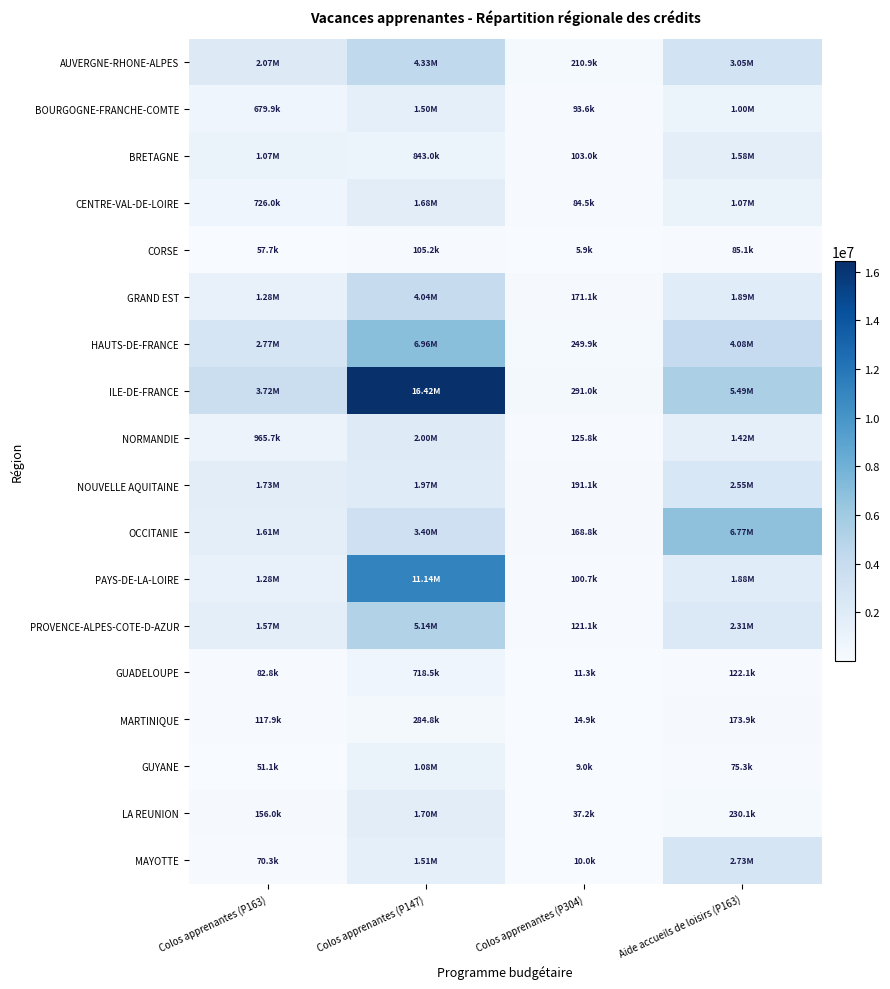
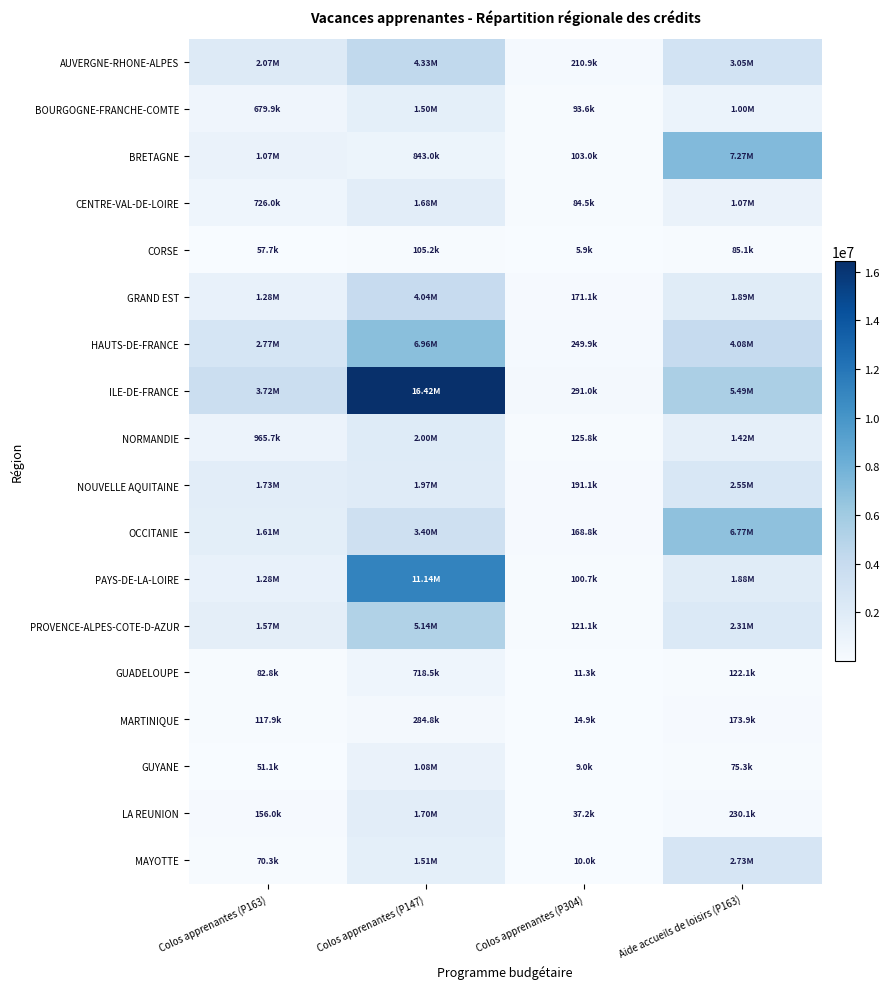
  {
    "AUVERGNE-RHONE-ALPES": {
      "Colos apprenantes (P163)": "2.07M",
      "Colos apprenantes (P147)": "4.33M",
      "Colos apprenantes (P304)": "210.9k",
      "Aide accueils de loisirs (P163)": "3.05M"
    },
    "BOURGOGNE-FRANCHE-COMTE": {
      "Colos apprenantes (P163)": "679.9k",
      "Colos apprenantes (P147)": "1.50M",
      "Colos apprenantes (P304)": "93.6k",
      "Aide accueils de loisirs (P163)": "1.00M"
    },
    "BRETAGNE": {
      "Colos apprenantes (P163)": "1.07M",
      "Colos apprenantes (P147)": "843.0k",
      "Colos apprenantes (P304)": "103.0k",
-     "Aide accueils de loisirs (P163)": "1.58M"
+     "Aide accueils de loisirs (P163)": "7.27M"
    },
    "CENTRE-VAL-DE-LOIRE": {
      "Colos apprenantes (P163)": "726.0k",
      "Colos apprenantes (P147)": "1.68M",
      "Colos apprenantes (P304)": "84.5k",
      "Aide accueils de loisirs (P163)": "1.07M"
    },
    "CORSE": {
      "Colos apprenantes (P163)": "57.7k",
      "Colos apprenantes (P147)": "105.2k",
      "Colos apprenantes (P304)": "5.9k",
      "Aide accueils de loisirs (P163)": "85.1k"
    },
    "GRAND EST": {
      "Colos apprenantes (P163)": "1.28M",
      "Colos apprenantes (P147)": "4.04M",
      "Colos apprenantes (P304)": "171.1k",
      "Aide accueils de loisirs (P163)": "1.89M"
    },
    "HAUTS-DE-FRANCE": {
      "Colos apprenantes (P163)": "2.77M",
      "Colos apprenantes (P147)": "6.96M",
      "Colos apprenantes (P304)": "249.9k",
      "Aide accueils de loisirs (P163)": "4.08M"
    },
    "ILE-DE-FRANCE": {
      "Colos apprenantes (P163)": "3.72M",
      "Colos apprenantes (P147)": "16.42M",
      "Colos apprenantes (P304)": "291.0k",
      "Aide accueils de loisirs (P163)": "5.49M"
    },
    "NORMANDIE": {
      "Colos apprenantes (P163)": "965.7k",
      "Colos apprenantes (P147)": "2.00M",
      "Colos apprenantes (P304)": "125.8k",
      "Aide accueils de loisirs (P163)": "1.42M"
    },
    "NOUVELLE AQUITAINE": {
      "Colos apprenantes (P163)": "1.73M",
      "Colos apprenantes (P147)": "1.97M",
      "Colos apprenantes (P304)": "191.1k",
      "Aide accueils de loisirs (P163)": "2.55M"
    },
    "OCCITANIE": {
      "Colos apprenantes (P163)": "1.61M",
      "Colos apprenantes (P147)": "3.40M",
      "Colos apprenantes (P304)": "168.8k",
      "Aide accueils de loisirs (P163)": "6.77M"
    },
    "PAYS-DE-LA-LOIRE": {
      "Colos apprenantes (P163)": "1.28M",
      "Colos apprenantes (P147)": "11.14M",
      "Colos apprenantes (P304)": "100.7k",
      "Aide accueils de loisirs (P163)": "1.88M"
    },
    "PROVENCE-ALPES-COTE-D-AZUR": {
      "Colos apprenantes (P163)": "1.57M",
      "Colos apprenantes (P147)": "5.14M",
      "Colos apprenantes (P304)": "121.1k",
      "Aide accueils de loisirs (P163)": "2.31M"
    },
    "GUADELOUPE": {
      "Colos apprenantes (P163)": "82.8k",
      "Colos apprenantes (P147)": "718.5k",
      "Colos apprenantes (P304)": "11.3k",
      "Aide accueils de loisirs (P163)": "122.1k"
    },
    "MARTINIQUE": {
      "Colos apprenantes (P163)": "117.9k",
      "Colos apprenantes (P147)": "284.8k",
      "Colos apprenantes (P304)": "14.9k",
      "Aide accueils de loisirs (P163)": "173.9k"
    },
    "GUYANE": {
      "Colos apprenantes (P163)": "51.1k",
      "Colos apprenantes (P147)": "1.08M",
      "Colos apprenantes (P304)": "9.0k",
      "Aide accueils de loisirs (P163)": "75.3k"
    },
    "LA REUNION": {
      "Colos apprenantes (P163)": "156.0k",
      "Colos apprenantes (P147)": "1.70M",
      "Colos apprenantes (P304)": "37.2k",
      "Aide accueils de loisirs (P163)": "230.1k"
    },
    "MAYOTTE": {
      "Colos apprenantes (P163)": "70.3k",
      "Colos apprenantes (P147)": "1.51M",
      "Colos apprenantes (P304)": "10.0k",
      "Aide accueils de loisirs (P163)": "2.73M"
    }
  }
